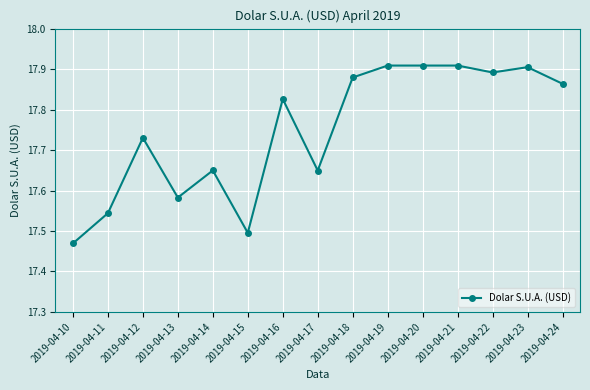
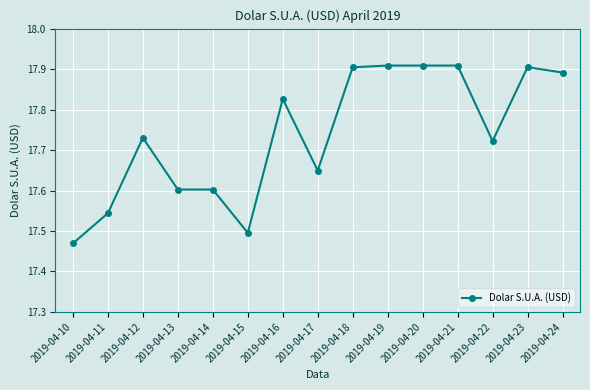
  {
    "2019-04-10": 17.47,
    "2019-04-11": 17.54,
    "2019-04-12": 17.73,
-   "2019-04-13": 17.58,
-   "2019-04-14": 17.65,
+   "2019-04-13": 17.60,
+   "2019-04-14": 17.60,
    "2019-04-15": 17.50,
    "2019-04-16": 17.83,
    "2019-04-17": 17.65,
-   "2019-04-18": 17.88,
+   "2019-04-18": 17.90,
    "2019-04-19": 17.91,
    "2019-04-20": 17.91,
    "2019-04-21": 17.91,
-   "2019-04-22": 17.89,
+   "2019-04-22": 17.72,
    "2019-04-23": 17.90,
-   "2019-04-24": 17.86
+   "2019-04-24": 17.89
  }
